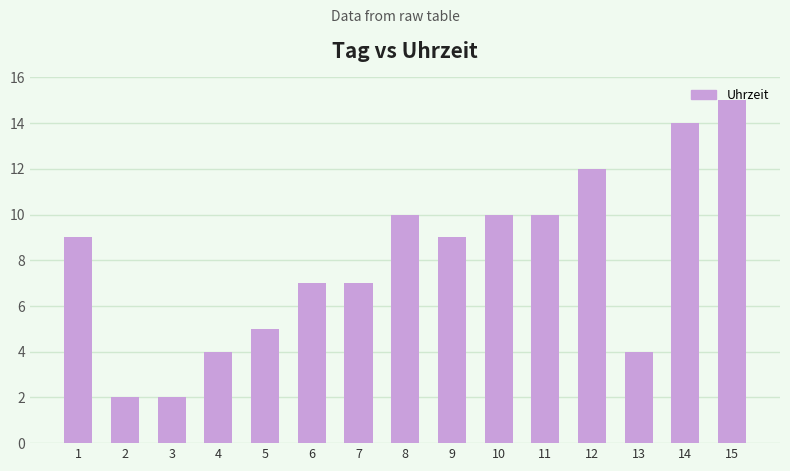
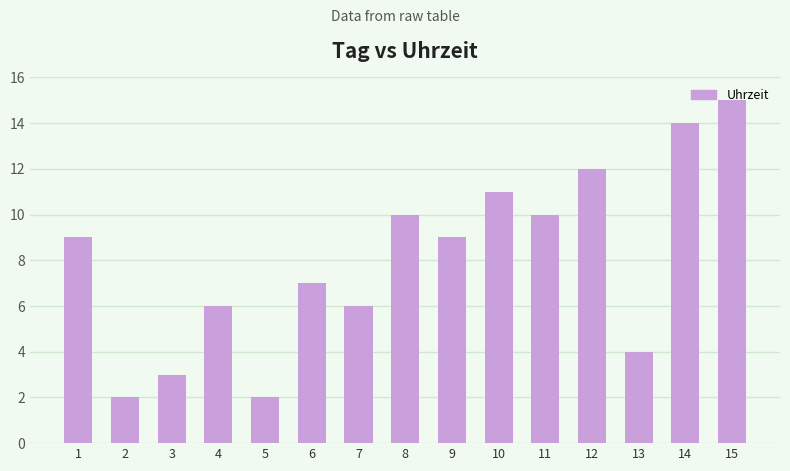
  {
    "1": 9,
    "2": 2,
-   "3": 2,
-   "4": 4,
-   "5": 5,
+   "3": 3,
+   "4": 6,
+   "5": 2,
    "6": 7,
-   "7": 7,
+   "7": 6,
    "8": 10,
    "9": 9,
-   "10": 10,
+   "10": 11,
    "11": 10,
    "12": 12,
    "13": 4,
    "14": 14,
    "15": 15
  }
